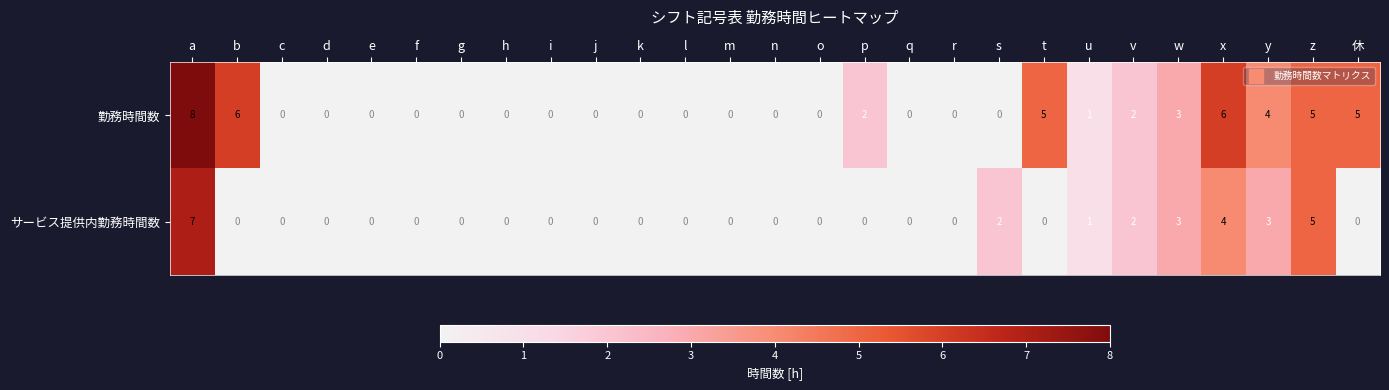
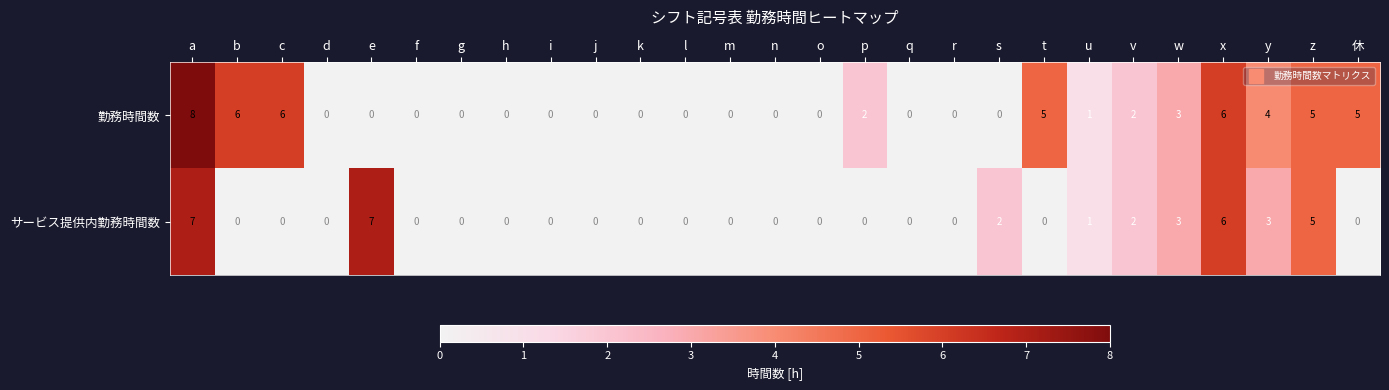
  {
    "勤務時間数": {
      "a": 8,
      "b": 6,
-     "c": 0,
+     "c": 6,
      "d": 0,
      "e": 0,
      "f": 0,
      "g": 0,
      "h": 0,
      "i": 0,
      "j": 0,
      "k": 0,
      "l": 0,
      "m": 0,
      "n": 0,
      "o": 0,
      "p": 2,
      "q": 0,
      "r": 0,
      "s": 0,
      "t": 5,
      "v": 2,
      "w": 3,
      "x": 6,
      "y": 4,
      "z": 5,
      "休": 5
    },
    "サービス提供内勤務時間数": {
      "a": 7,
      "b": 0,
      "c": 0,
      "d": 0,
-     "e": 0,
+     "e": 7,
      "f": 0,
      "g": 0,
      "h": 0,
      "i": 0,
      "j": 0,
      "k": 0,
      "l": 0,
      "m": 0,
      "n": 0,
      "o": 0,
      "p": 0,
      "q": 0,
      "r": 0,
      "s": 2,
      "t": 0,
      "v": 2,
      "w": 3,
-     "x": 4,
+     "x": 6,
      "y": 3,
      "z": 5,
      "休": 0
    }
  }
